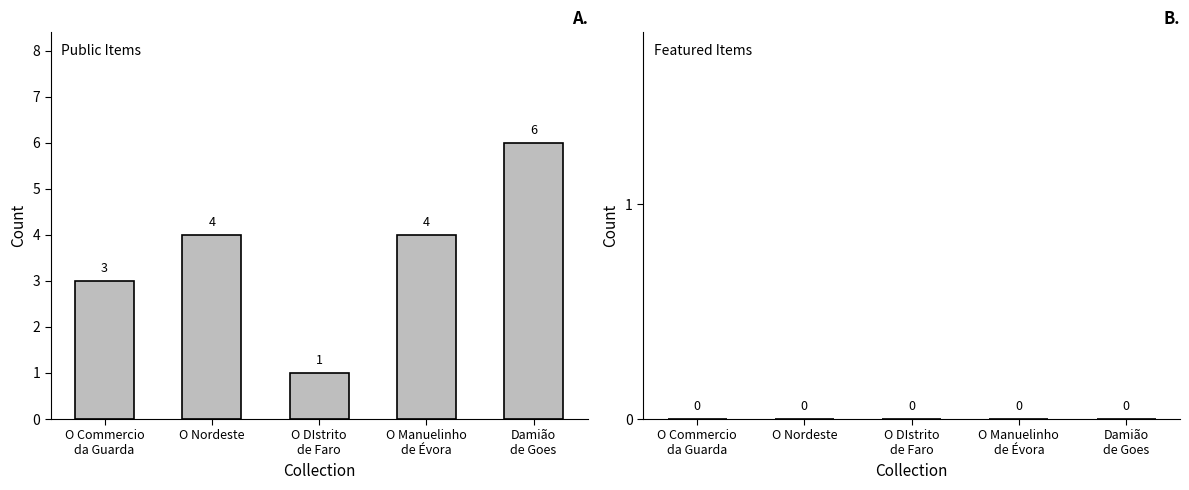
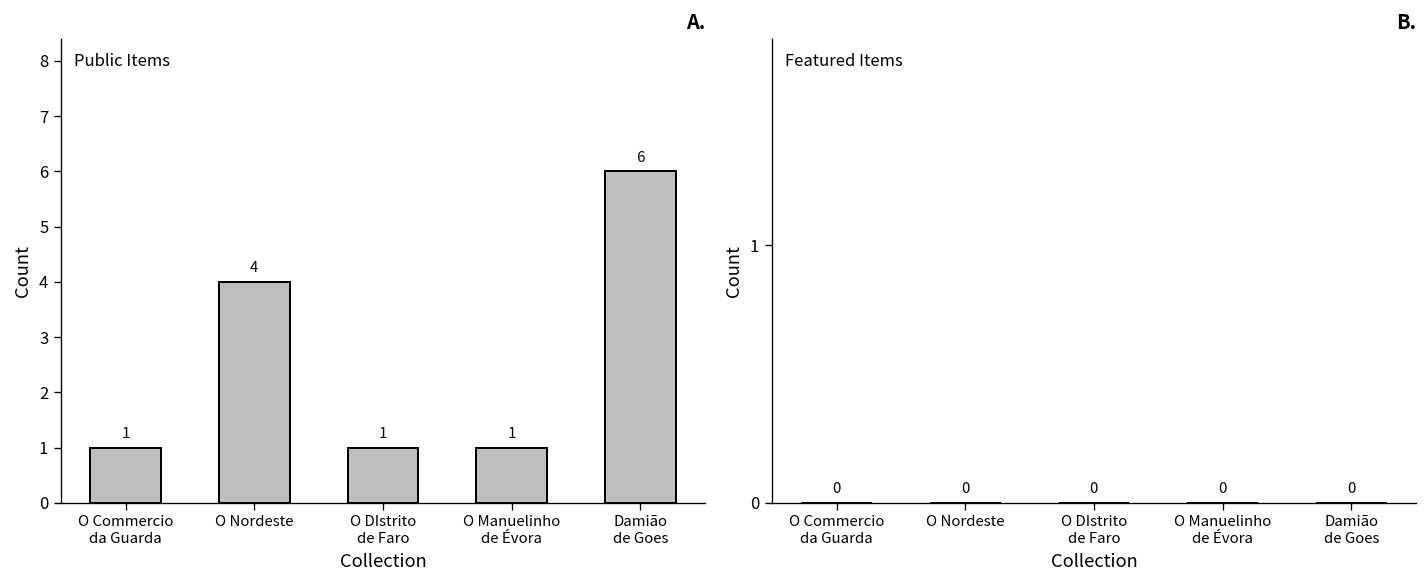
  {
    "A.": {
-     "O Commercio da Guarda": 3,
+     "O Commercio da Guarda": 1,
      "O Nordeste": 4,
      "O DIstrito de Faro": 1,
-     "O Manuelinho de Évora": 4,
+     "O Manuelinho de Évora": 1,
      "Damião de Goes": 6
    },
    "B.": {
      "O Commercio da Guarda": 0,
      "O Nordeste": 0,
      "O DIstrito de Faro": 0,
      "O Manuelinho de Évora": 0,
      "Damião de Goes": 0
    }
  }
